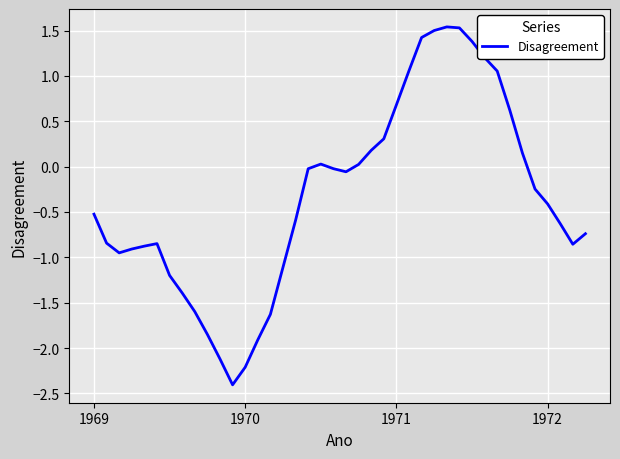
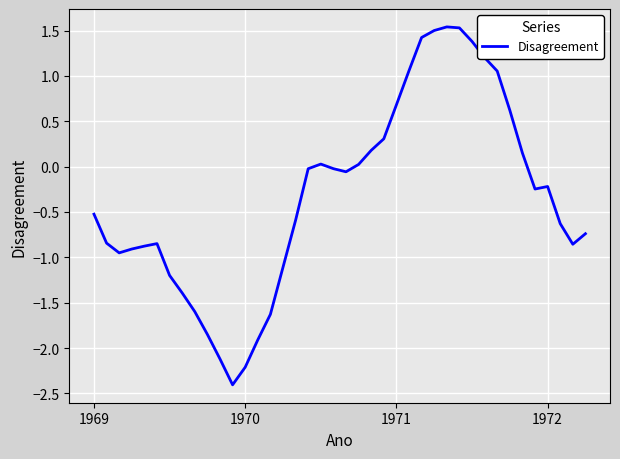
  {
    "1969": -0.5,
    "1970": -2.2,
    "1971": 0.7,
-   "1972": -0.4
+   "1972": -0.2
  }
